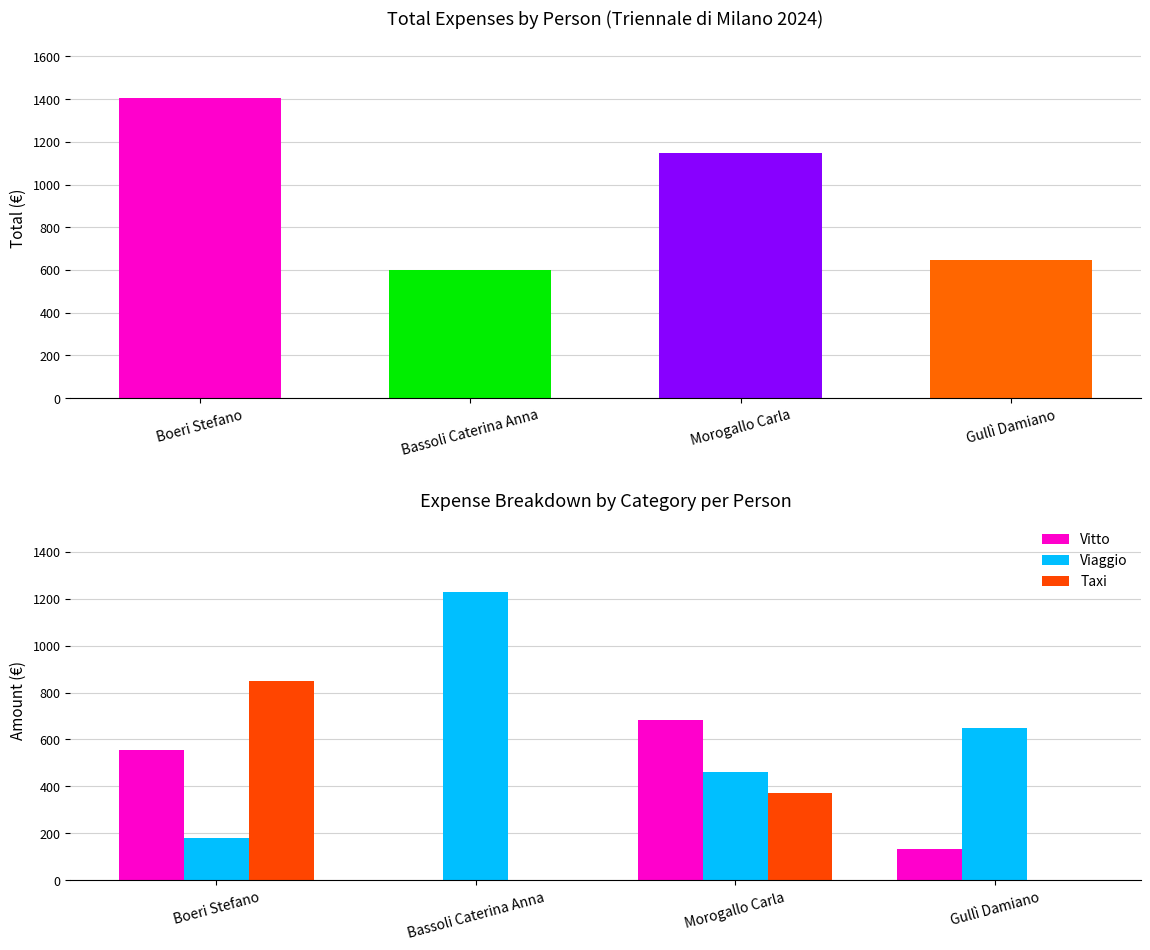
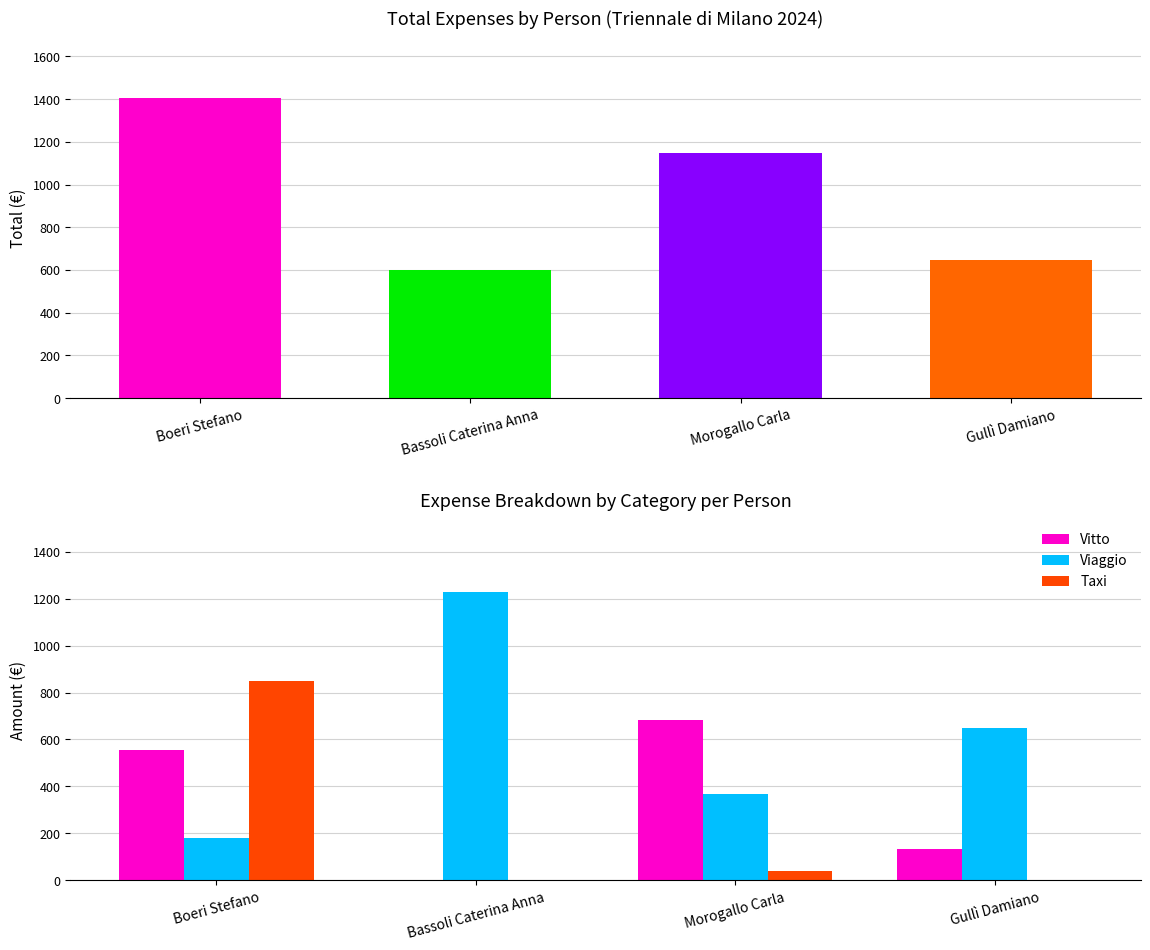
  {
    "Total Expenses by Person (Triennale di Milano 2024)": {
      "Boeri Stefano": 1410,
      "Bassoli Caterina Anna": 600,
      "Morogallo Carla": 1150,
      "Gullì Damiano": 650
    },
    "Expense Breakdown by Category per Person": {
      "Vitto": {
        "Boeri Stefano": 550,
        "Bassoli Caterina Anna": 0,
        "Morogallo Carla": 680,
        "Gullì Damiano": 130
      },
      "Viaggio": {
        "Boeri Stefano": 180,
        "Bassoli Caterina Anna": 1230,
-       "Morogallo Carla": 460,
+       "Morogallo Carla": 370,
        "Gullì Damiano": 650
      },
      "Taxi": {
        "Boeri Stefano": 850,
        "Bassoli Caterina Anna": 0,
-       "Morogallo Carla": 370,
+       "Morogallo Carla": 40,
        "Gullì Damiano": 0
      }
    }
  }
